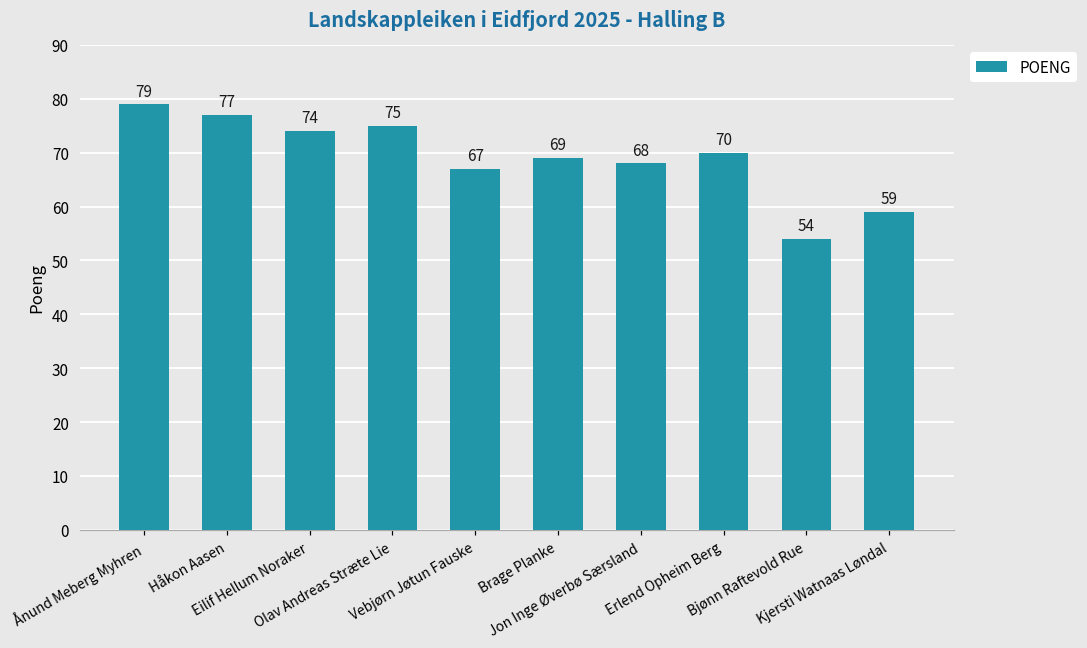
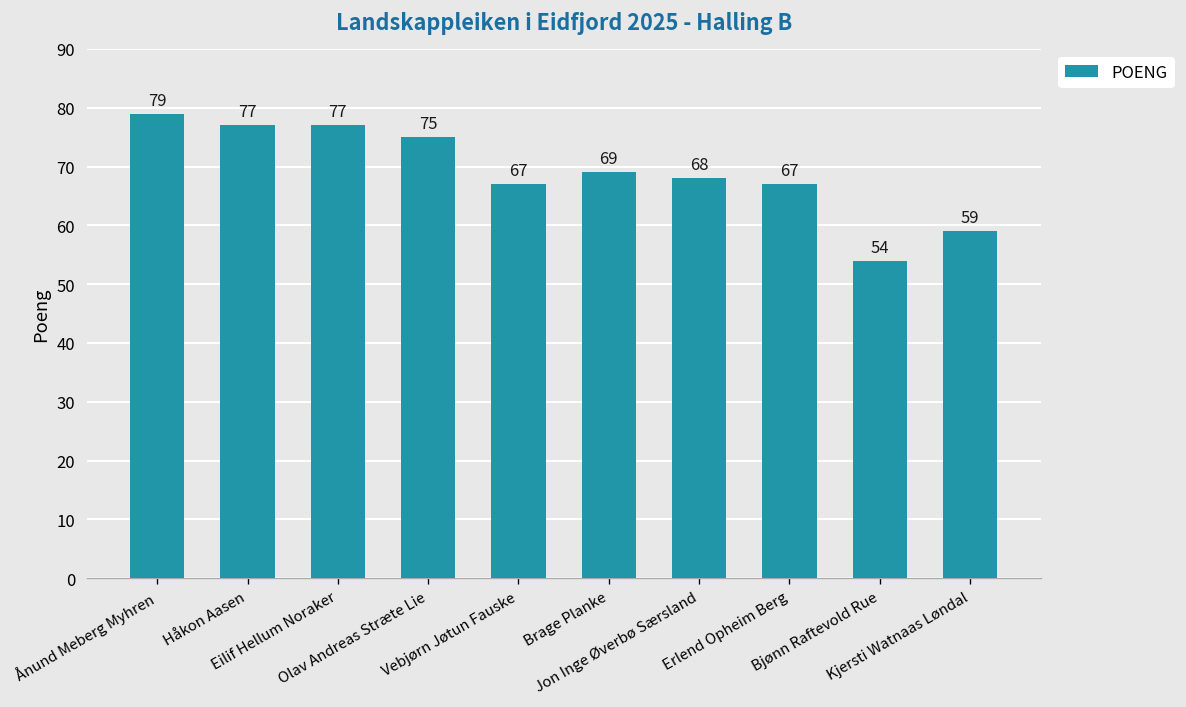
  {
    "Ånund Meberg Myhren": 79,
    "Håkon Aasen": 77,
-   "Eilif Hellum Noraker": 74,
+   "Eilif Hellum Noraker": 77,
    "Olav Andreas Stræte Lie": 75,
    "Vebjørn Jøtun Fauske": 67,
    "Brage Planke": 69,
    "Jon Inge Øverbø Særsland": 68,
-   "Erlend Opheim Berg": 70,
+   "Erlend Opheim Berg": 67,
    "Bjønn Raftevold Rue": 54,
    "Kjersti Watnaas Løndal": 59
  }
